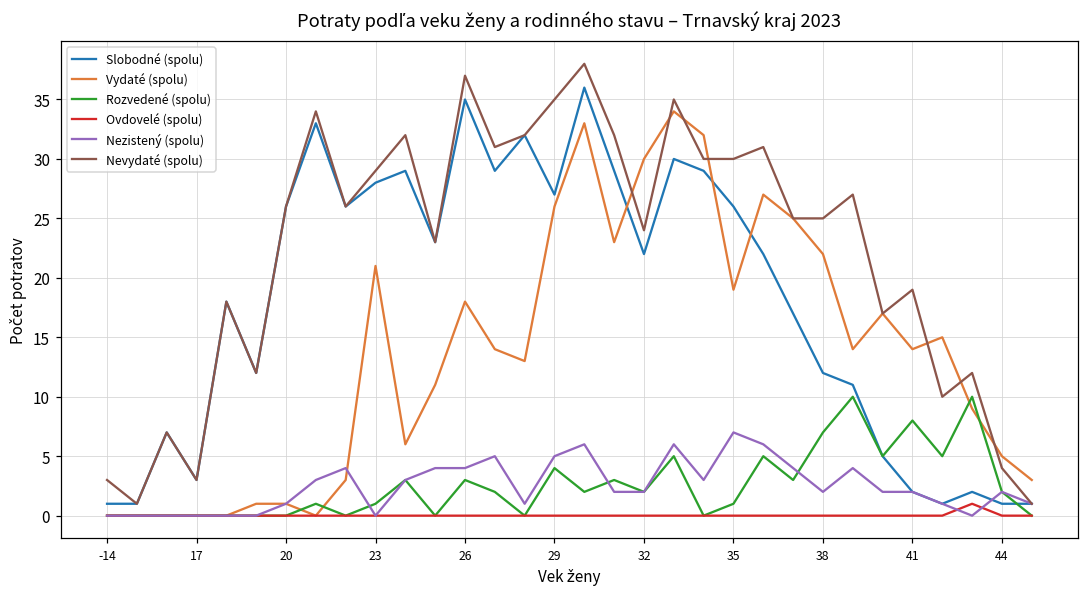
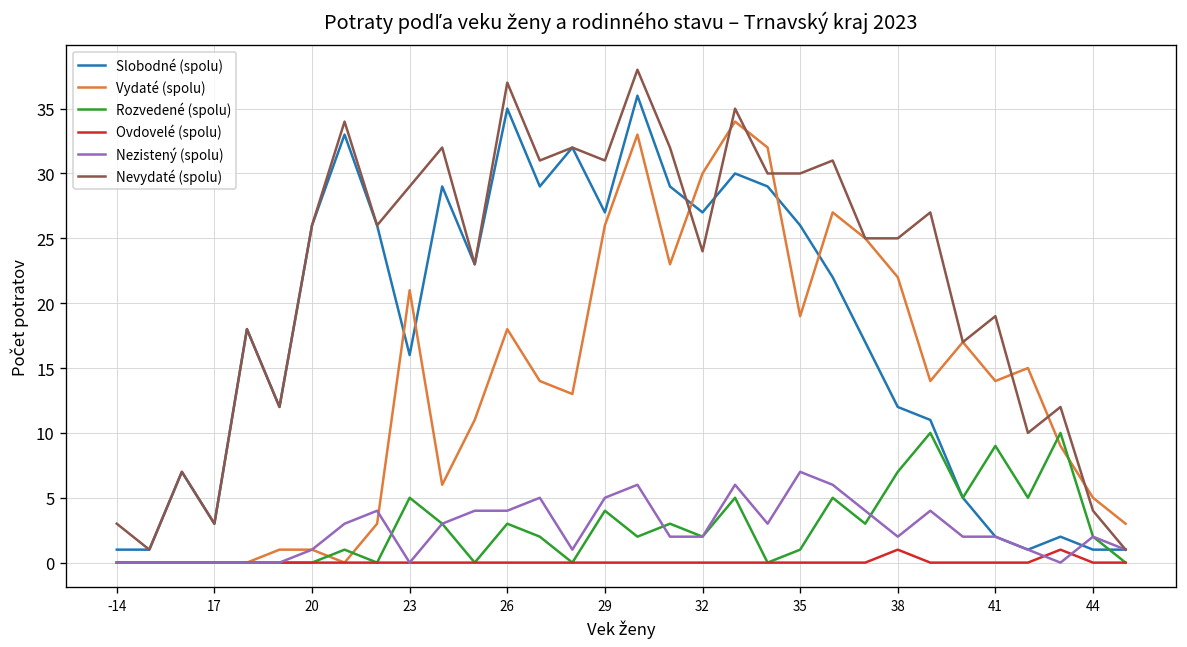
  {
    "Slobodné (spolu)": {
      "-14": 1,
-     "23": 28,
+     "23": 16,
      "26": 35,
      "29": 27,
-     "32": 22,
+     "32": 27,
      "35": 26,
      "38": 12,
      "44": 1
    },
    "Vydaté (spolu)": {
      "23": 21,
      "26": 18,
      "29": 26,
      "32": 30,
      "35": 19,
      "38": 22,
      "41": 14,
      "44": 5
    },
    "Rozvedené (spolu)": {
-     "23": 1,
+     "23": 5,
      "26": 3,
      "29": 4,
      "35": 1,
      "38": 7,
-     "41": 8
+     "41": 9
    },
    "Ovdovelé (spolu)": {
      "26": 0,
      "29": 0,
      "32": 0,
      "35": 0,
-     "38": 0,
+     "38": 1,
      "41": 0,
      "44": 0
    },
    "Nezistený (spolu)": {
      "26": 4,
      "29": 5,
      "35": 7,
      "38": 2
    },
    "Nevydaté (spolu)": {
      "-14": 3,
      "23": 29,
      "26": 37,
-     "29": 35,
+     "29": 31,
      "32": 24,
      "35": 30,
      "38": 25,
      "41": 19,
      "44": 4
    }
  }
